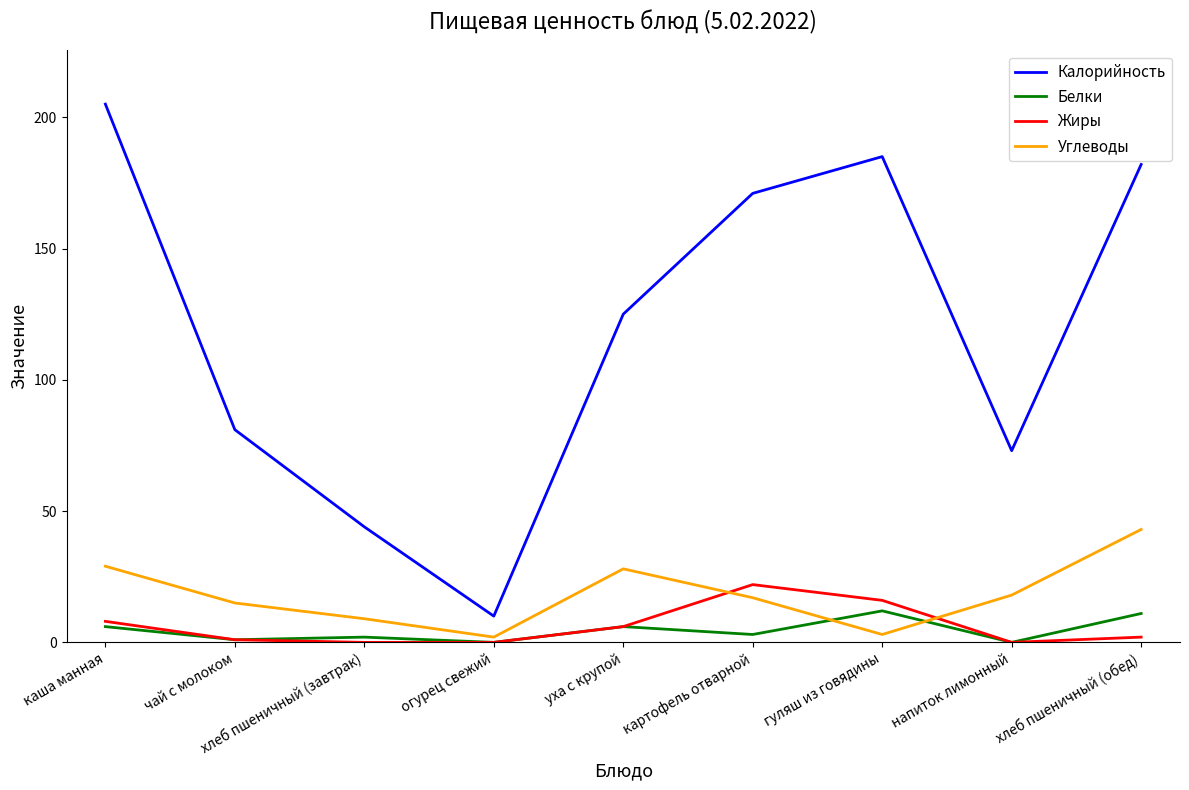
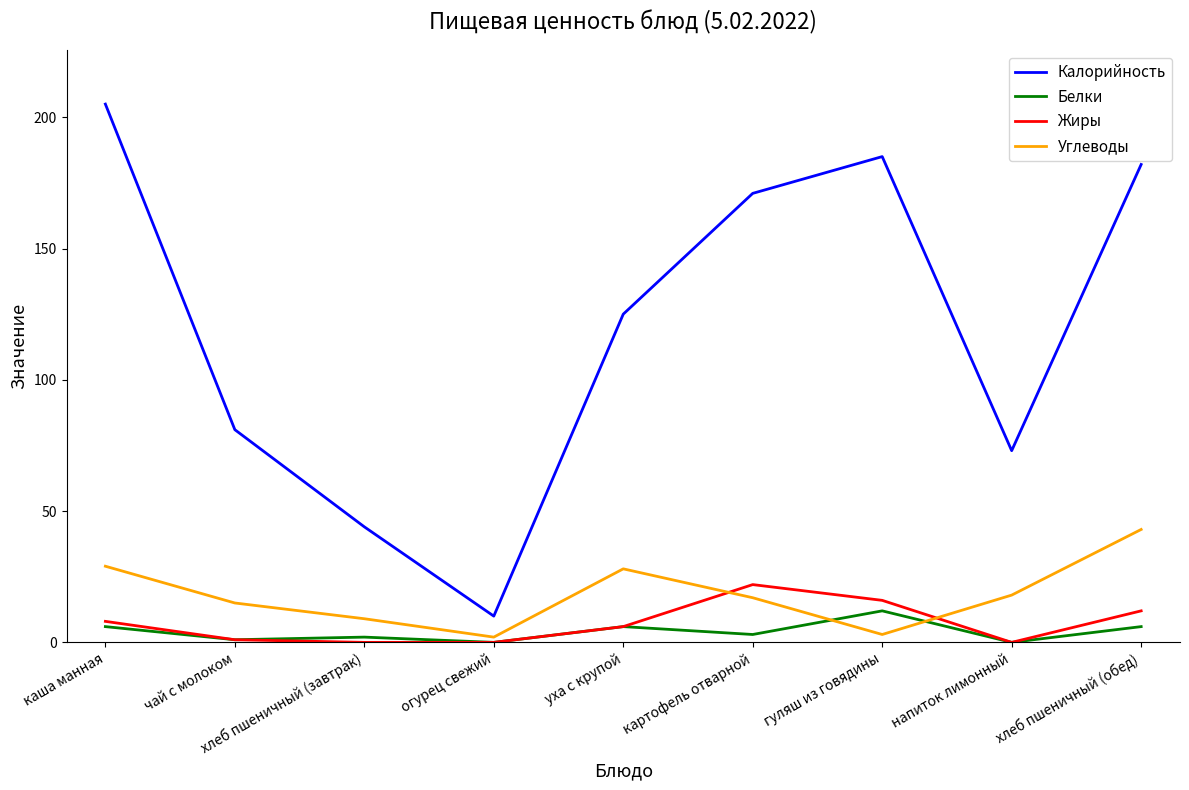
  {
    "Калорийность": {
      "каша манная": 205,
      "чай с молоком": 81,
      "хлеб пшеничный (завтрак)": 44,
      "огурец свежий": 10,
      "уха с крупой": 125,
      "картофель отварной": 171,
      "гуляш из говядины": 185,
      "напиток лимонный": 73,
      "хлеб пшеничный (обед)": 182
    },
    "Белки": {
      "каша манная": 6,
      "хлеб пшеничный (завтрак)": 2,
      "картофель отварной": 3,
      "гуляш из говядины": 12,
-     "хлеб пшеничный (обед)": 11
+     "хлеб пшеничный (обед)": 6
    },
    "Жиры": {
      "каша манная": 8,
      "хлеб пшеничный (завтрак)": 0,
      "картофель отварной": 22,
      "гуляш из говядины": 16,
-     "хлеб пшеничный (обед)": 2
+     "хлеб пшеничный (обед)": 12
    },
    "Углеводы": {
      "каша манная": 29,
      "чай с молоком": 15,
      "хлеб пшеничный (завтрак)": 9,
      "огурец свежий": 2,
      "уха с крупой": 28,
      "картофель отварной": 17,
      "гуляш из говядины": 3,
      "напиток лимонный": 18,
      "хлеб пшеничный (обед)": 43
    }
  }
